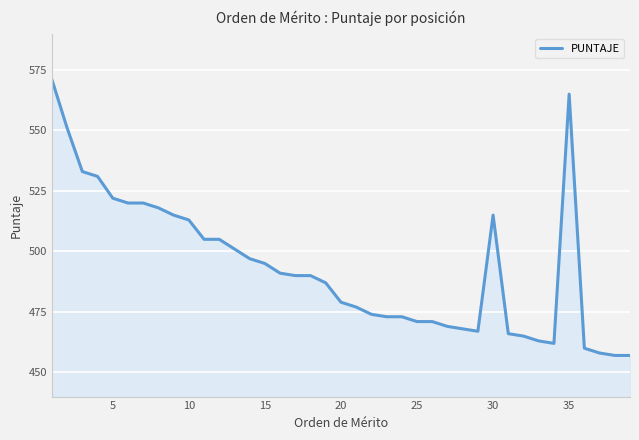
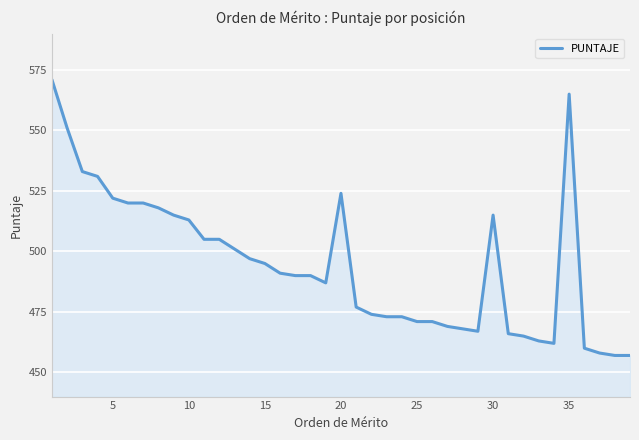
  {
    "5": 522,
    "10": 513,
    "15": 495,
-   "20": 479,
+   "20": 524,
    "25": 471,
    "30": 515,
    "35": 565
  }
